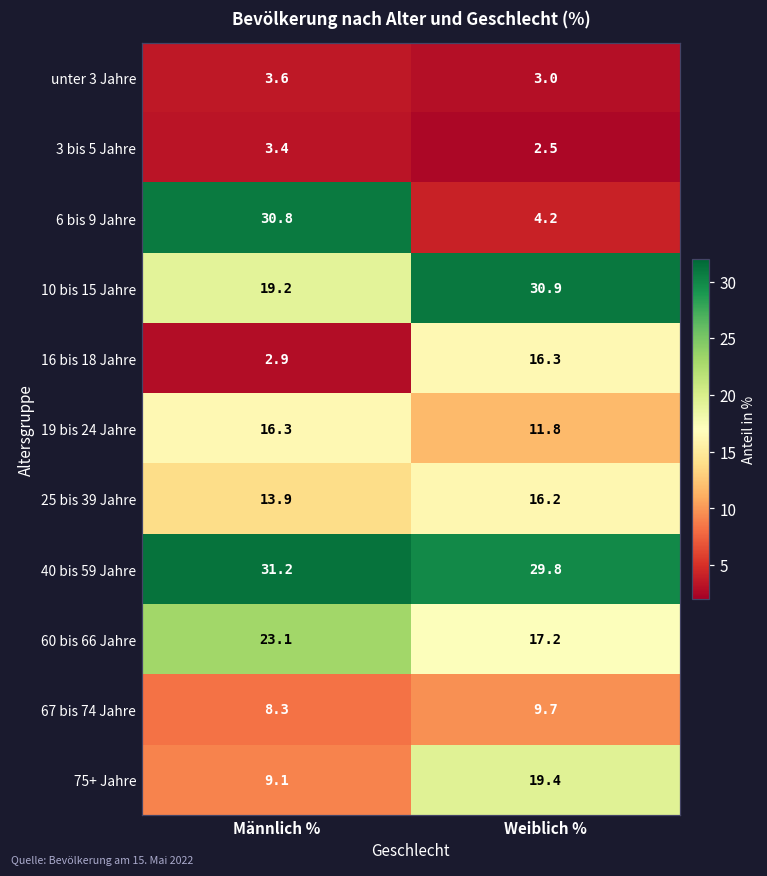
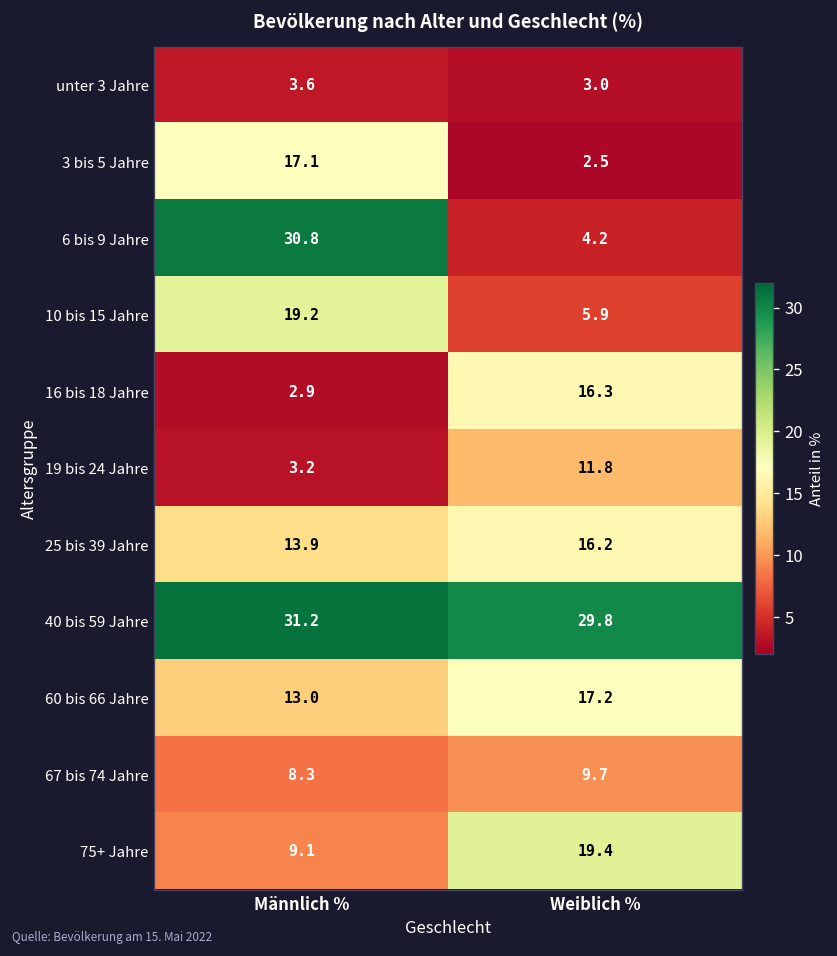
  {
    "unter 3 Jahre": {
      "Männlich %": 3.6,
      "Weiblich %": 3.0
    },
    "3 bis 5 Jahre": {
-     "Männlich %": 3.4,
+     "Männlich %": 17.1,
      "Weiblich %": 2.5
    },
    "6 bis 9 Jahre": {
      "Männlich %": 30.8,
      "Weiblich %": 4.2
    },
    "10 bis 15 Jahre": {
      "Männlich %": 19.2,
-     "Weiblich %": 30.9
+     "Weiblich %": 5.9
    },
    "16 bis 18 Jahre": {
      "Männlich %": 2.9,
      "Weiblich %": 16.3
    },
    "19 bis 24 Jahre": {
-     "Männlich %": 16.3,
+     "Männlich %": 3.2,
      "Weiblich %": 11.8
    },
    "25 bis 39 Jahre": {
      "Männlich %": 13.9,
      "Weiblich %": 16.2
    },
    "40 bis 59 Jahre": {
      "Männlich %": 31.2,
      "Weiblich %": 29.8
    },
    "60 bis 66 Jahre": {
-     "Männlich %": 23.1,
+     "Männlich %": 13.0,
      "Weiblich %": 17.2
    },
    "67 bis 74 Jahre": {
      "Männlich %": 8.3,
      "Weiblich %": 9.7
    },
    "75+ Jahre": {
      "Männlich %": 9.1,
      "Weiblich %": 19.4
    }
  }
